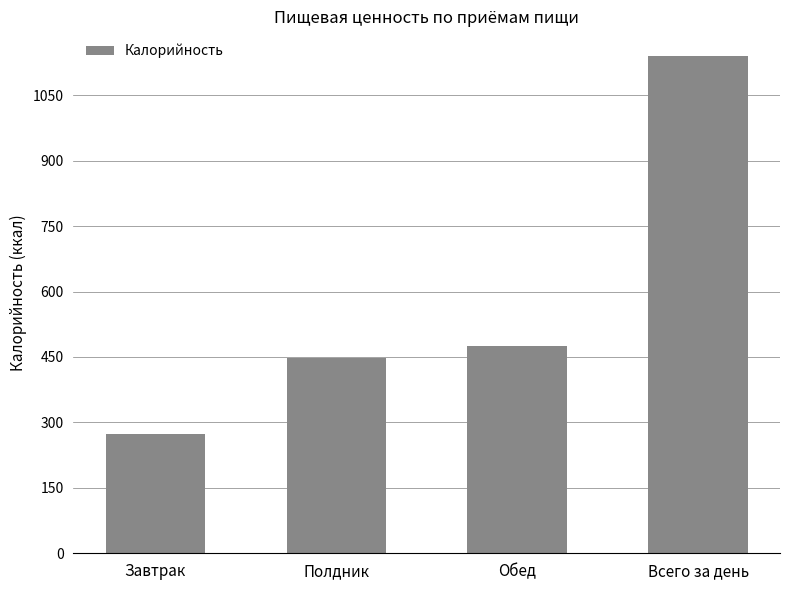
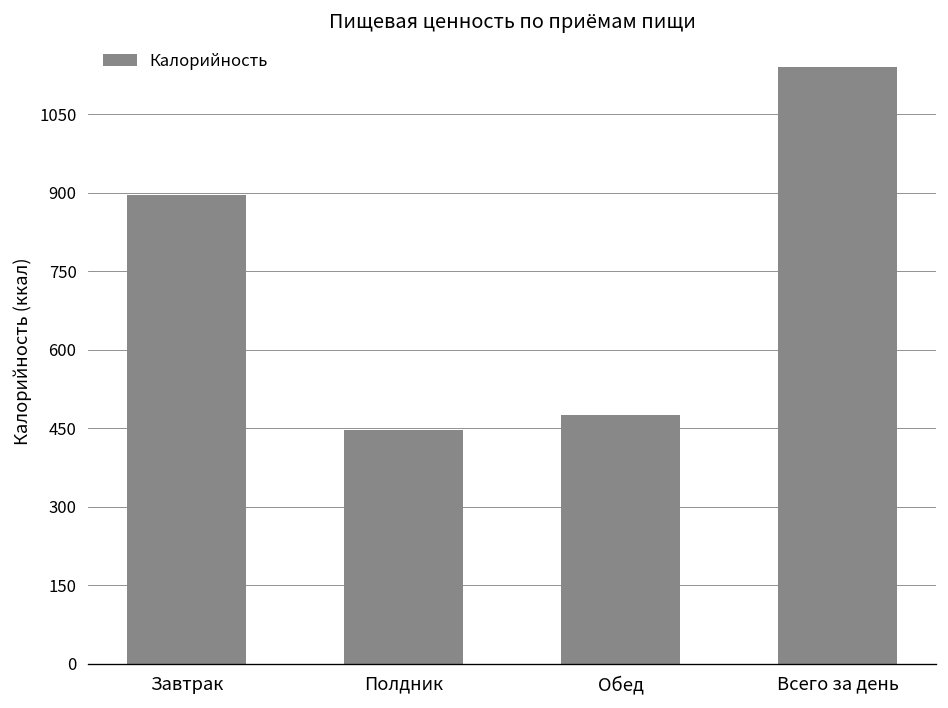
  {
-   "Завтрак": 270,
+   "Завтрак": 900,
    "Полдник": 450,
    "Обед": 480,
    "Всего за день": 1140
  }
